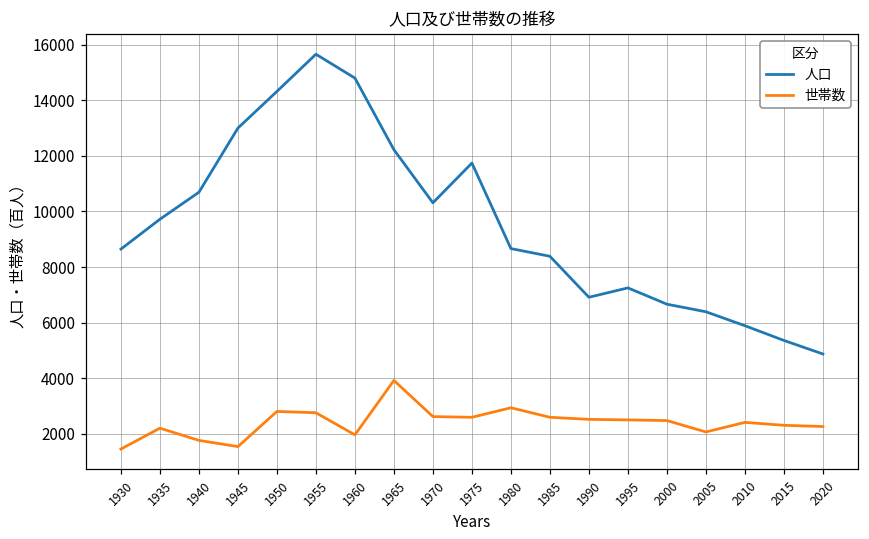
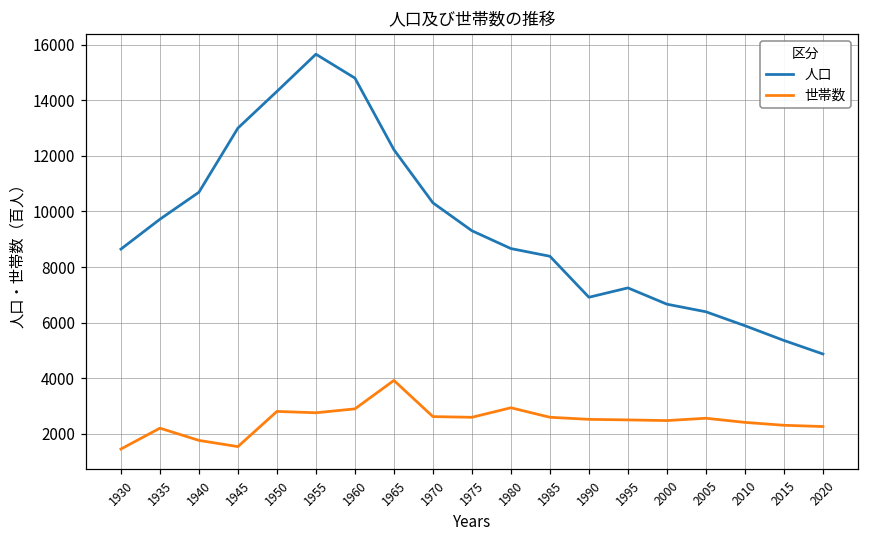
  {
    "人口": {
      "1930": 8600,
      "1935": 9700,
      "1940": 10700,
      "1945": 13000,
      "1950": 14300,
      "1955": 15700,
      "1960": 14800,
      "1965": 12200,
      "1970": 10300,
-     "1975": 11700,
+     "1975": 9300,
      "1980": 8700,
      "1985": 8400,
      "1990": 6900,
      "1995": 7300,
      "2000": 6700,
      "2005": 6400,
      "2010": 5900,
      "2015": 5400,
      "2020": 4900
    },
    "世帯数": {
      "1930": 1500,
      "1935": 2200,
      "1940": 1800,
      "1945": 1500,
      "1950": 2800,
      "1955": 2800,
-     "1960": 2000,
+     "1960": 2900,
      "1965": 3900,
      "1970": 2600,
      "1975": 2600,
      "1980": 2900,
      "1985": 2600,
      "1990": 2500,
      "1995": 2500,
      "2000": 2500,
-     "2005": 2100,
+     "2005": 2600,
      "2010": 2400,
      "2015": 2300,
      "2020": 2300
    }
  }
